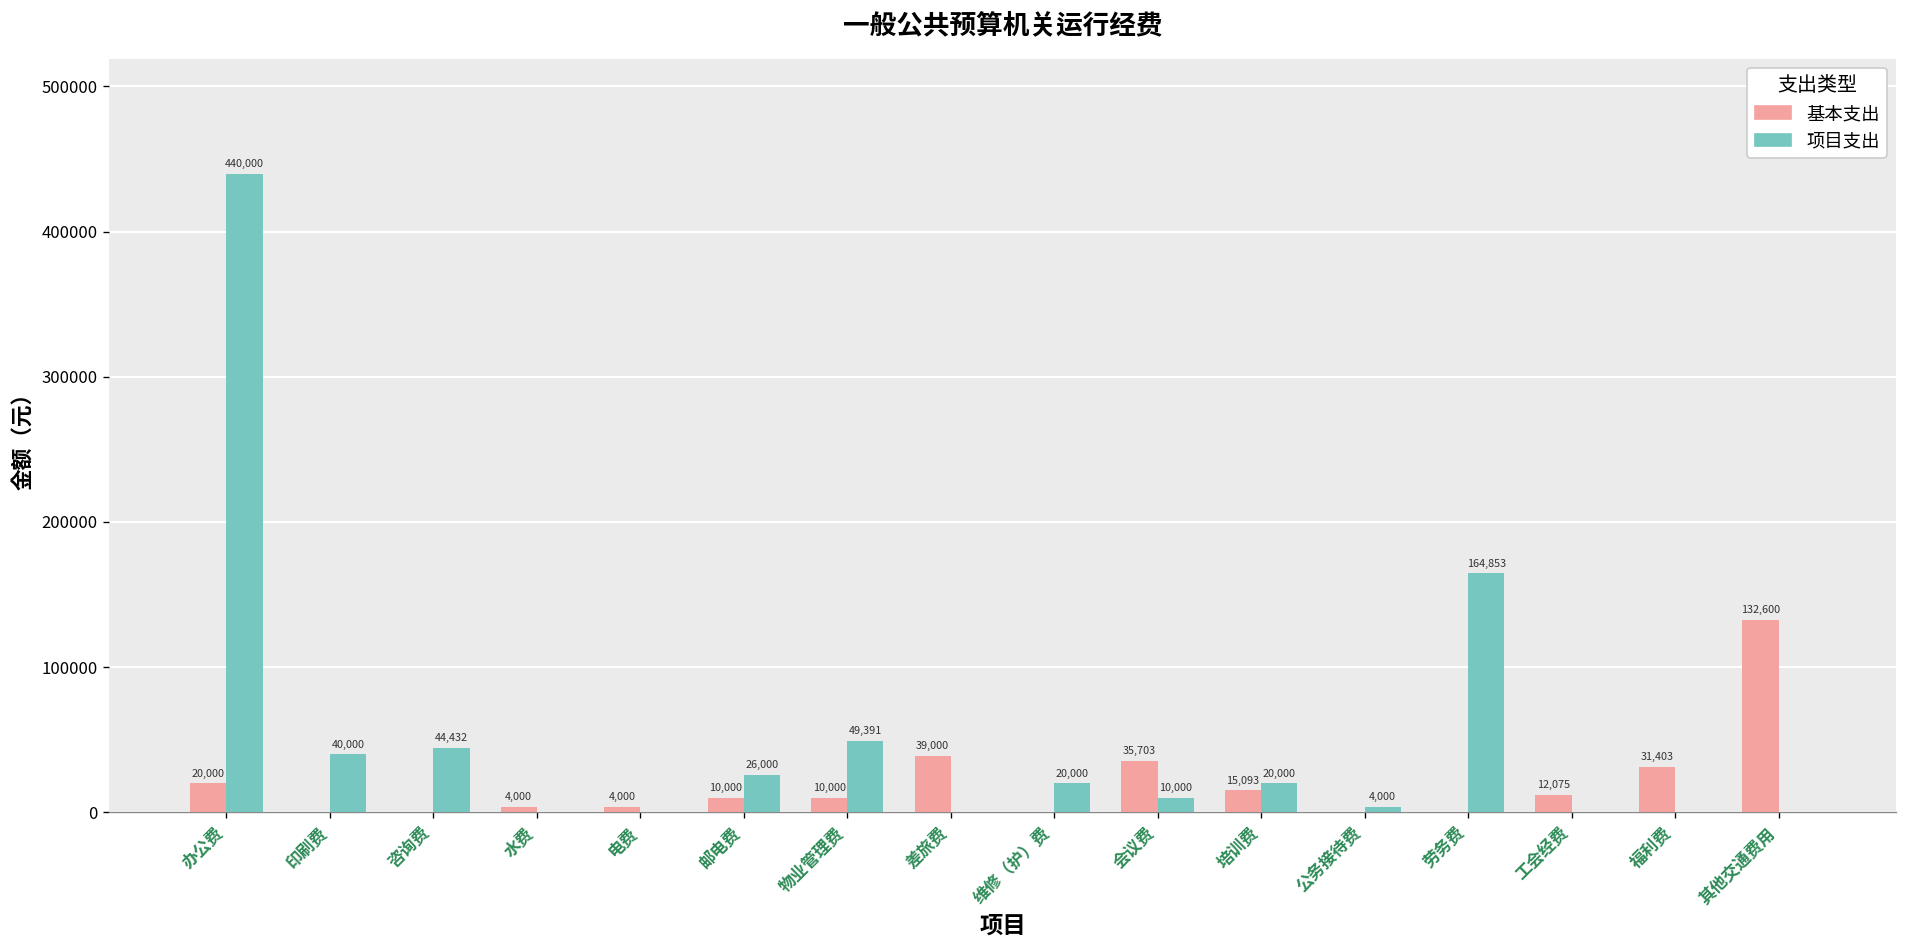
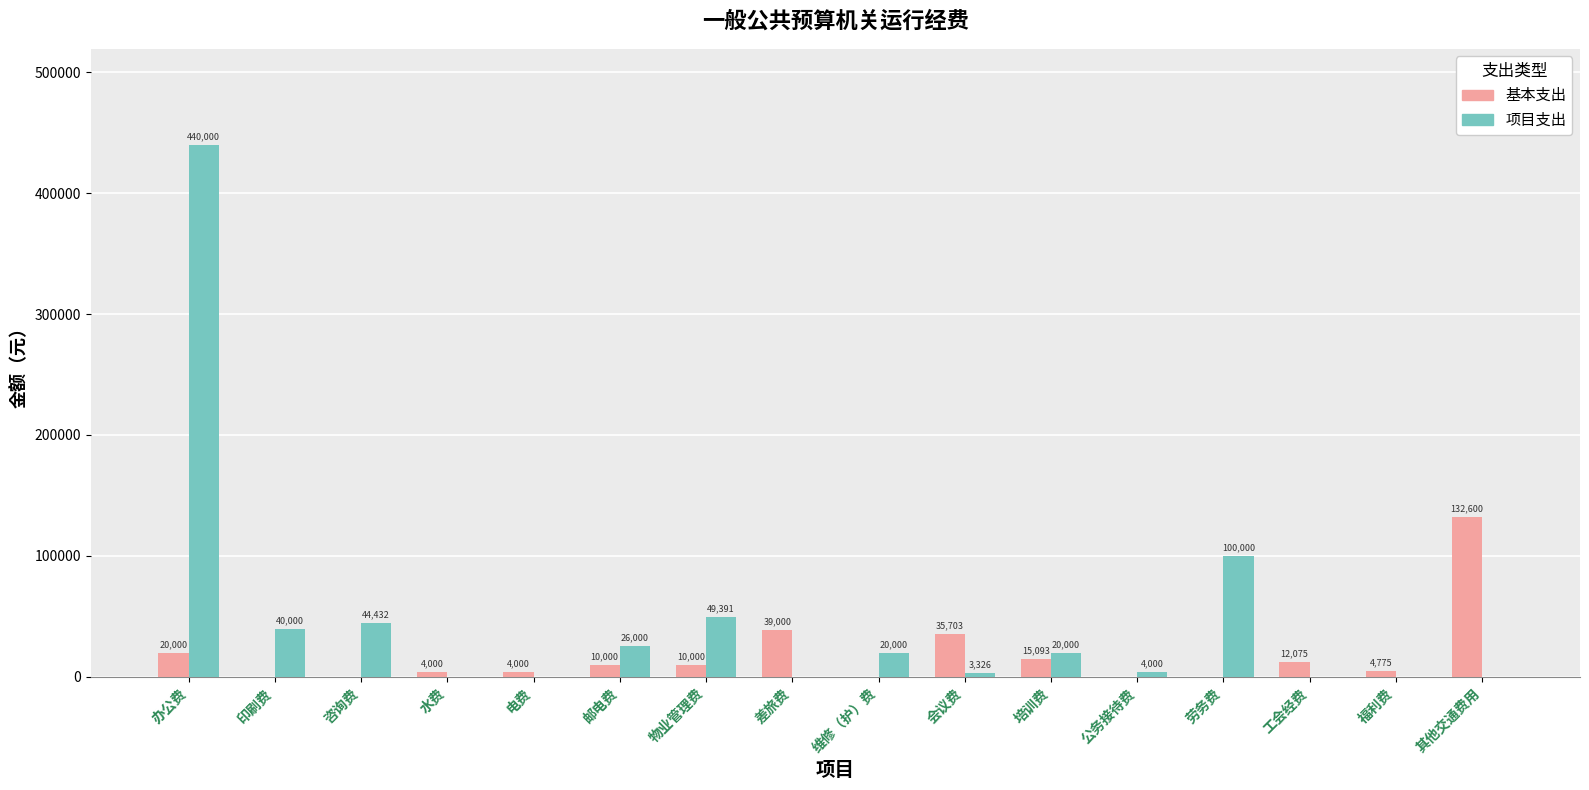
  {
    "基本支出": {
      "办公费": "20,000",
      "水费": "4,000",
      "电费": "4,000",
      "邮电费": "10,000",
      "物业管理费": "10,000",
      "差旅费": "39,000",
      "会议费": "35,703",
      "工会经费": "12,075",
-     "福利费": "31,403",
+     "福利费": "4,775",
      "其他交通费用": "132,600"
    },
    "项目支出": {
      "办公费": "440,000",
      "印刷费": "40,000",
      "咨询费": "44,432",
      "邮电费": "26,000",
      "物业管理费": "49,391",
      "维修（护）费": "20,000",
-     "会议费": "10,000",
+     "会议费": "3,326",
      "培训费": "20,000",
      "公务接待费": "4,000",
-     "劳务费": "164,853"
+     "劳务费": "100,000"
    }
  }
